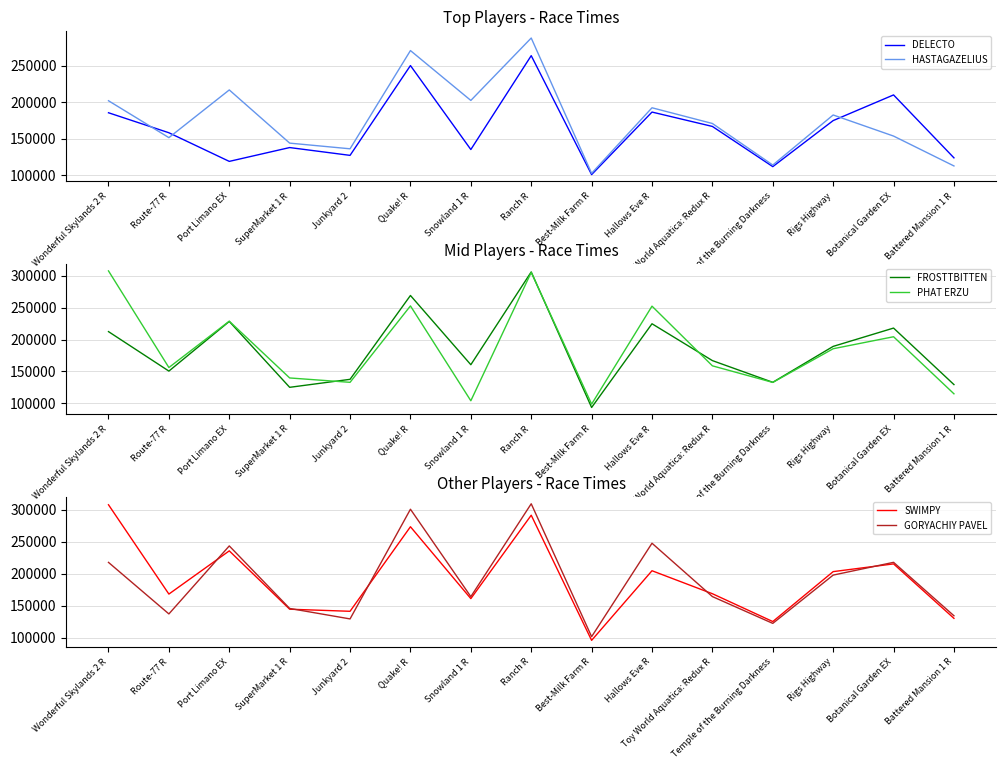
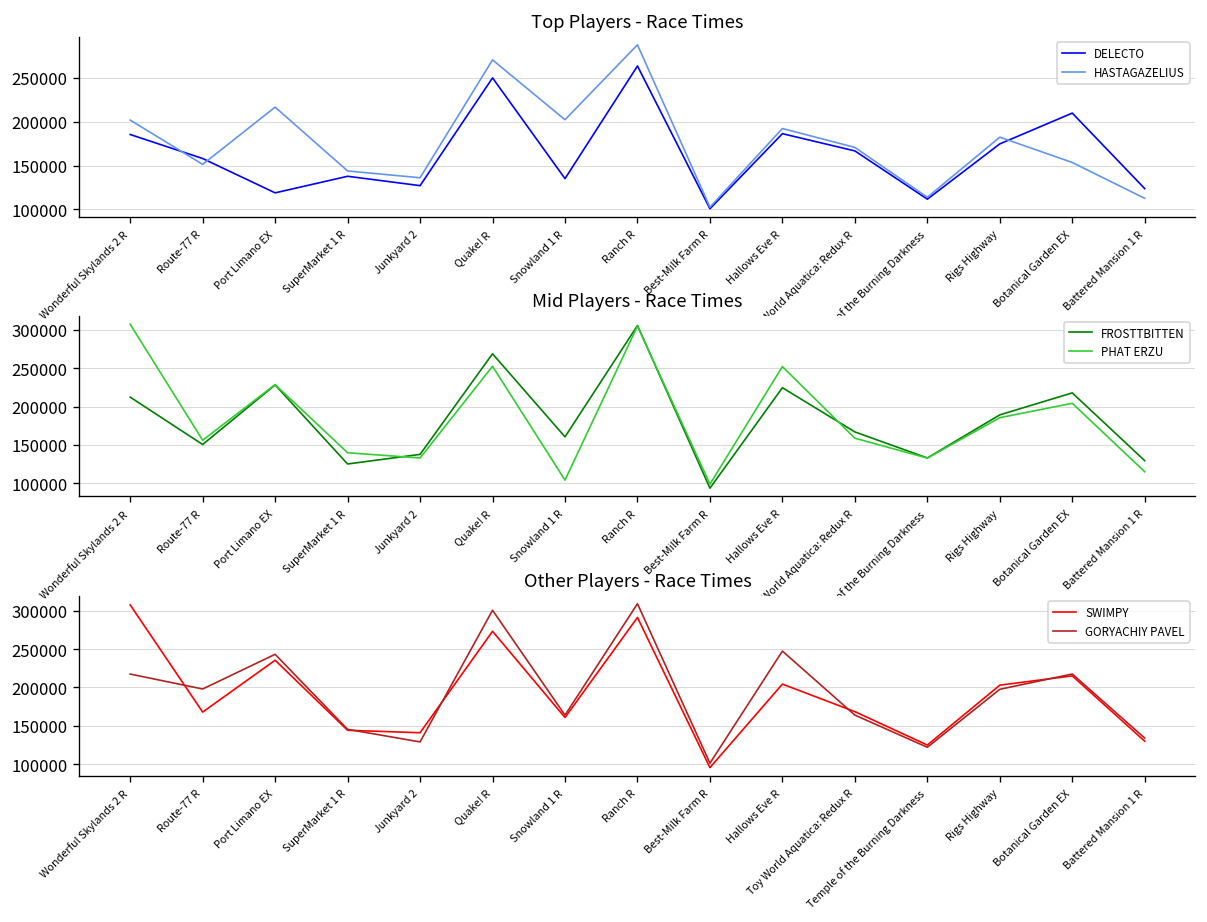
  {
    "Top Players - Race Times": {
      "DELECTO": {
        "Wonderful Skylands 2 R": 190000,
        "Route-77 R": 160000,
        "Port Limano EX": 120000,
        "SuperMarket 1 R": 140000,
        "Junkyard 2": 130000,
        "Quake! R": 250000,
        "Snowland 1 R": 140000,
        "Ranch R": 260000,
        "Hallows Eve R": 190000,
        "Toy World Aquatica: Redux R": 170000,
        "Rigs Highway": 170000,
        "Botanical Garden EX": 210000,
        "Battered Mansion 1 R": 120000
      },
      "HASTAGAZELIUS": {
        "Wonderful Skylands 2 R": 200000,
        "Route-77 R": 150000,
        "Port Limano EX": 220000,
        "SuperMarket 1 R": 140000,
        "Junkyard 2": 140000,
        "Quake! R": 270000,
        "Snowland 1 R": 200000,
        "Ranch R": 290000,
        "Hallows Eve R": 190000,
        "Toy World Aquatica: Redux R": 170000,
        "Rigs Highway": 180000,
        "Botanical Garden EX": 150000,
        "Battered Mansion 1 R": 110000
      }
    },
    "Mid Players - Race Times": {
      "FROSTTBITTEN": {
        "Wonderful Skylands 2 R": 210000,
        "Route-77 R": 150000,
        "SuperMarket 1 R": 130000,
        "Junkyard 2": 140000,
        "Quake! R": 270000,
        "Snowland 1 R": 160000,
        "Best-Milk Farm R": 90000,
        "Hallows Eve R": 220000,
        "Toy World Aquatica: Redux R": 170000,
        "Botanical Garden EX": 220000,
        "Battered Mansion 1 R": 130000
      },
      "PHAT ERZU": {
        "Wonderful Skylands 2 R": 310000,
        "Route-77 R": 160000,
        "SuperMarket 1 R": 140000,
        "Junkyard 2": 130000,
        "Quake! R": 250000,
        "Snowland 1 R": 100000,
        "Best-Milk Farm R": 100000,
        "Hallows Eve R": 250000,
        "Toy World Aquatica: Redux R": 160000,
        "Botanical Garden EX": 200000,
        "Battered Mansion 1 R": 120000
      }
    },
    "Other Players - Race Times": {
      "SWIMPY": {
        "Wonderful Skylands 2 R": 310000,
        "Route-77 R": 170000,
        "Port Limano EX": 240000,
        "Junkyard 2": 140000,
        "Quake! R": 270000,
        "Ranch R": 290000,
        "Best-Milk Farm R": 100000,
        "Hallows Eve R": 200000,
        "Toy World Aquatica: Redux R": 170000,
        "Rigs Highway": 200000,
        "Battered Mansion 1 R": 130000
      },
      "GORYACHIY PAVEL": {
        "Wonderful Skylands 2 R": 220000,
-       "Route-77 R": 140000,
+       "Route-77 R": 200000,
        "Port Limano EX": 240000,
        "Junkyard 2": 130000,
        "Quake! R": 300000,
        "Ranch R": 310000,
        "Best-Milk Farm R": 100000,
        "Hallows Eve R": 250000,
        "Toy World Aquatica: Redux R": 160000,
        "Rigs Highway": 200000,
        "Battered Mansion 1 R": 130000
      }
    }
  }
